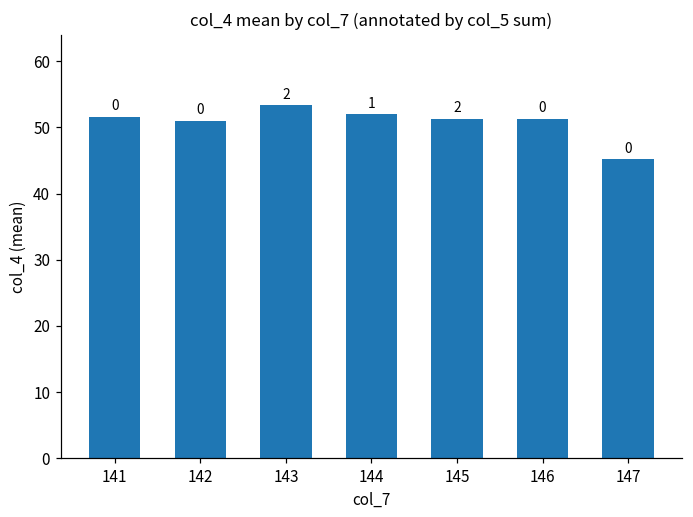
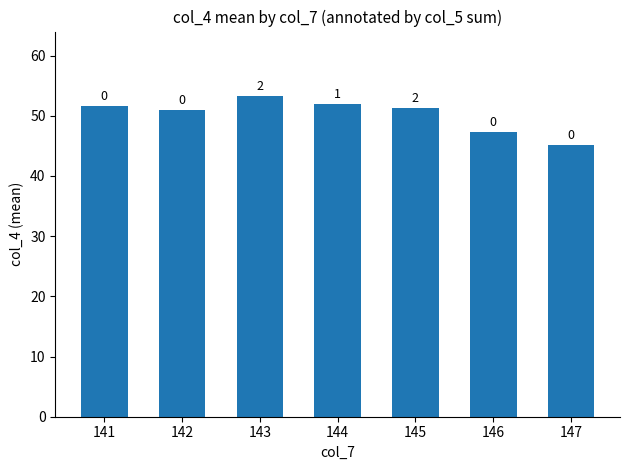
  {
-   "146": 51
+   "146": 47
  }
